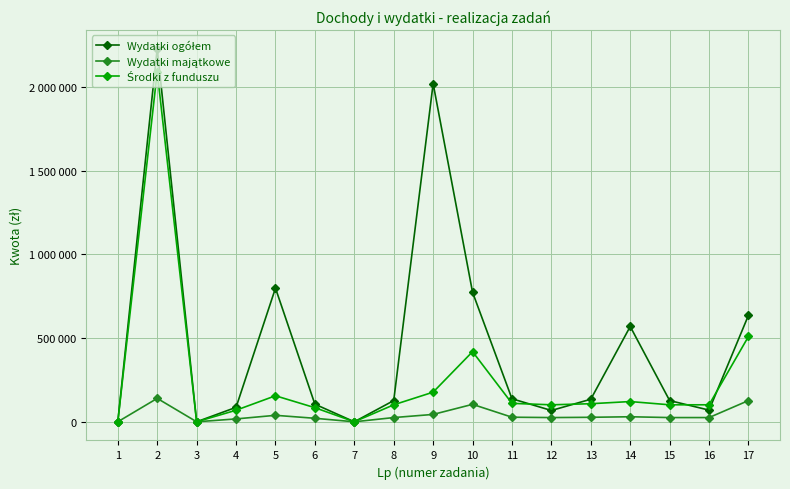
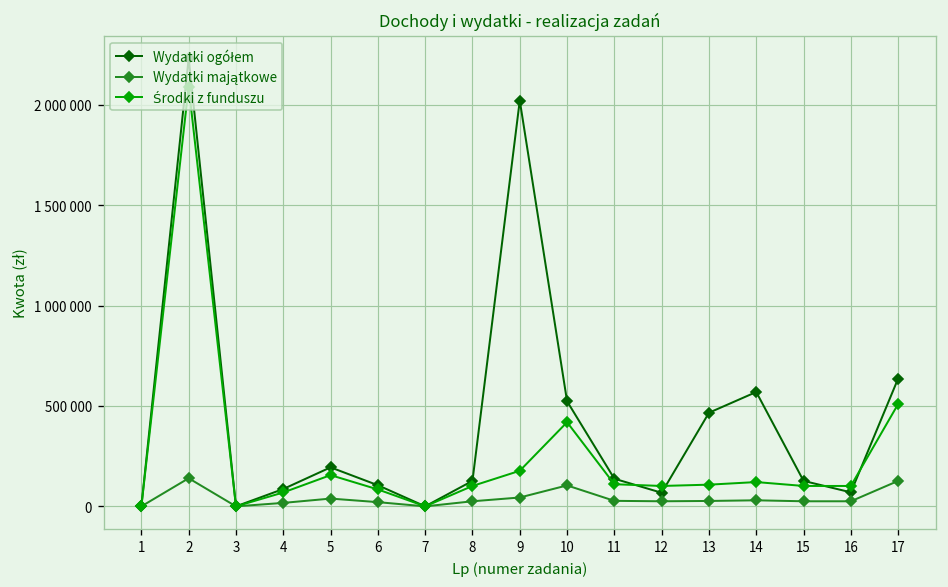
  {
    "Wydatki ogółem": {
      "4": 90000,
-     "5": 800000,
+     "5": 190000,
      "6": 110000,
      "8": 130000,
      "9": 2020000,
-     "10": 770000,
+     "10": 520000,
      "11": 140000,
      "12": 70000,
-     "13": 130000,
+     "13": 470000,
      "14": 570000,
      "15": 130000,
      "16": 70000,
      "17": 640000
    }
  }
